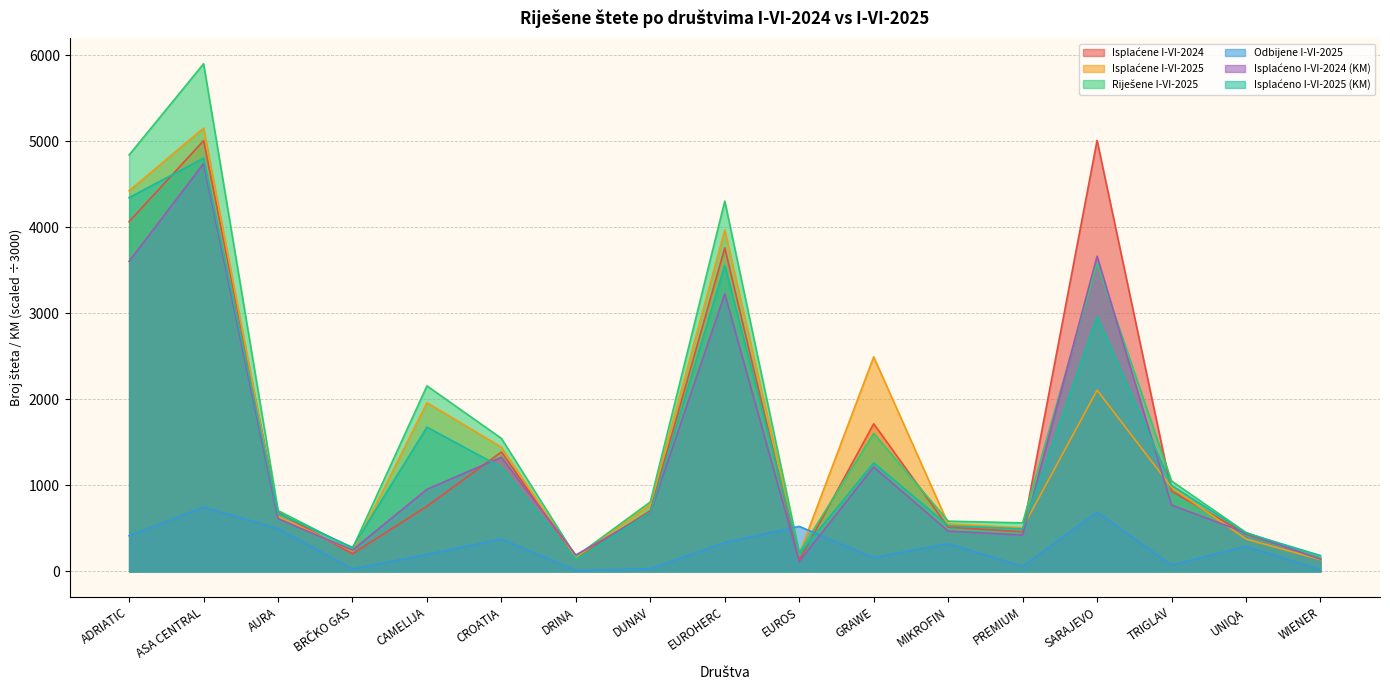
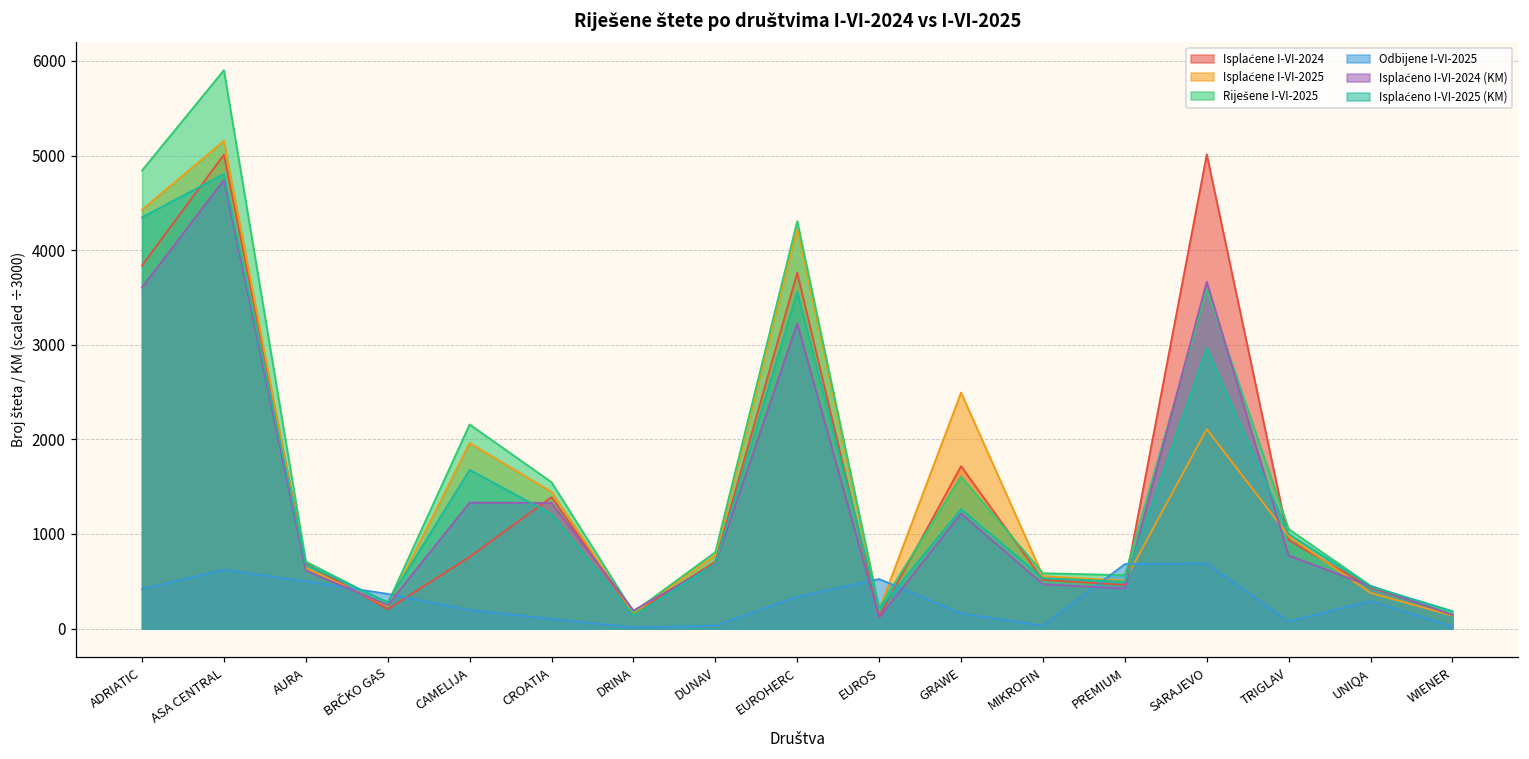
  {
    "Isplaćene I-VI-2024": {
-     "ADRIATIC": 4100,
+     "ADRIATIC": 3800,
      "ASA CENTRAL": 5000,
      "BRČKO GAS": 200,
      "CAMELIJA": 800,
      "CROATIA": 1400,
      "EUROHERC": 3800,
      "GRAWE": 1700,
      "PREMIUM": 500,
      "SARAJEVO": 5000,
      "TRIGLAV": 900
    },
    "Isplaćene I-VI-2025": {
      "ADRIATIC": 4400,
      "ASA CENTRAL": 5200,
      "CAMELIJA": 2000,
      "CROATIA": 1400,
      "DUNAV": 800,
-     "EUROHERC": 4000,
+     "EUROHERC": 4200,
      "GRAWE": 2500,
      "SARAJEVO": 2100,
      "UNIQA": 400
    },
    "Odbijene I-VI-2025": {
      "ADRIATIC": 400,
-     "ASA CENTRAL": 700,
+     "ASA CENTRAL": 600,
      "AURA": 500,
-     "BRČKO GAS": 0,
+     "BRČKO GAS": 400,
      "CAMELIJA": 200,
-     "CROATIA": 400,
+     "CROATIA": 100,
      "DRINA": 0,
      "DUNAV": 0,
      "EUROHERC": 300,
      "EUROS": 500,
      "GRAWE": 200,
-     "MIKROFIN": 300,
-     "PREMIUM": 100,
+     "MIKROFIN": 0,
+     "PREMIUM": 700,
      "SARAJEVO": 700,
      "TRIGLAV": 100,
      "UNIQA": 300,
      "WIENER": 0
    },
    "Isplaćeno I-VI-2024 (KM)": {
      "ADRIATIC": 3600,
      "ASA CENTRAL": 4700,
-     "CAMELIJA": 1000,
+     "CAMELIJA": 1300,
      "CROATIA": 1300,
      "EUROHERC": 3200,
      "GRAWE": 1200,
      "MIKROFIN": 500,
      "PREMIUM": 400,
      "SARAJEVO": 3700,
      "TRIGLAV": 800
    }
  }
